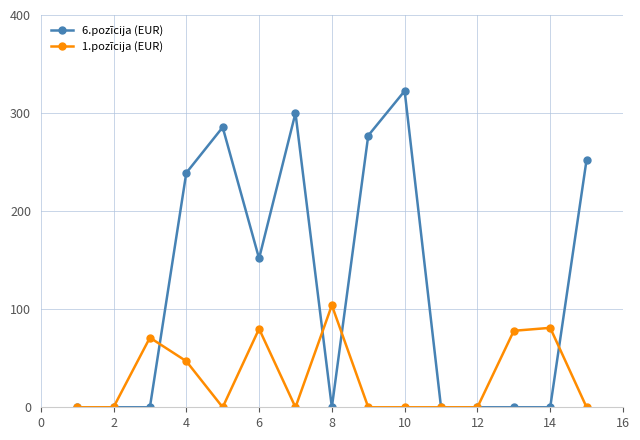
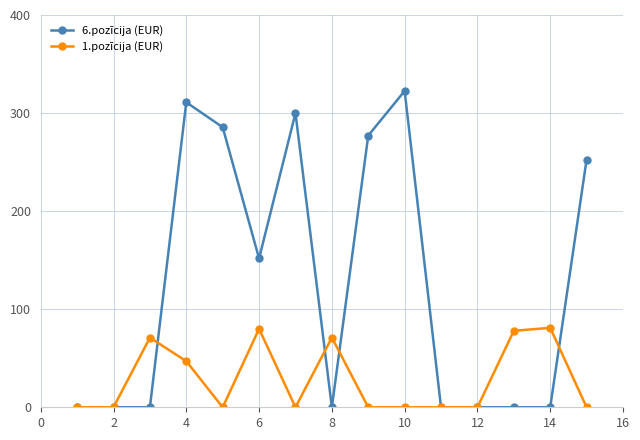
  {
    "6.pozīcija (EUR)": {
-     "4": 240,
+     "4": 310,
      "6": 150,
      "8": 0,
      "10": 320,
      "14": 0
    },
    "1.pozīcija (EUR)": {
      "4": 50,
      "6": 80,
-     "8": 100,
+     "8": 70,
      "10": 0,
      "14": 80
    }
  }
